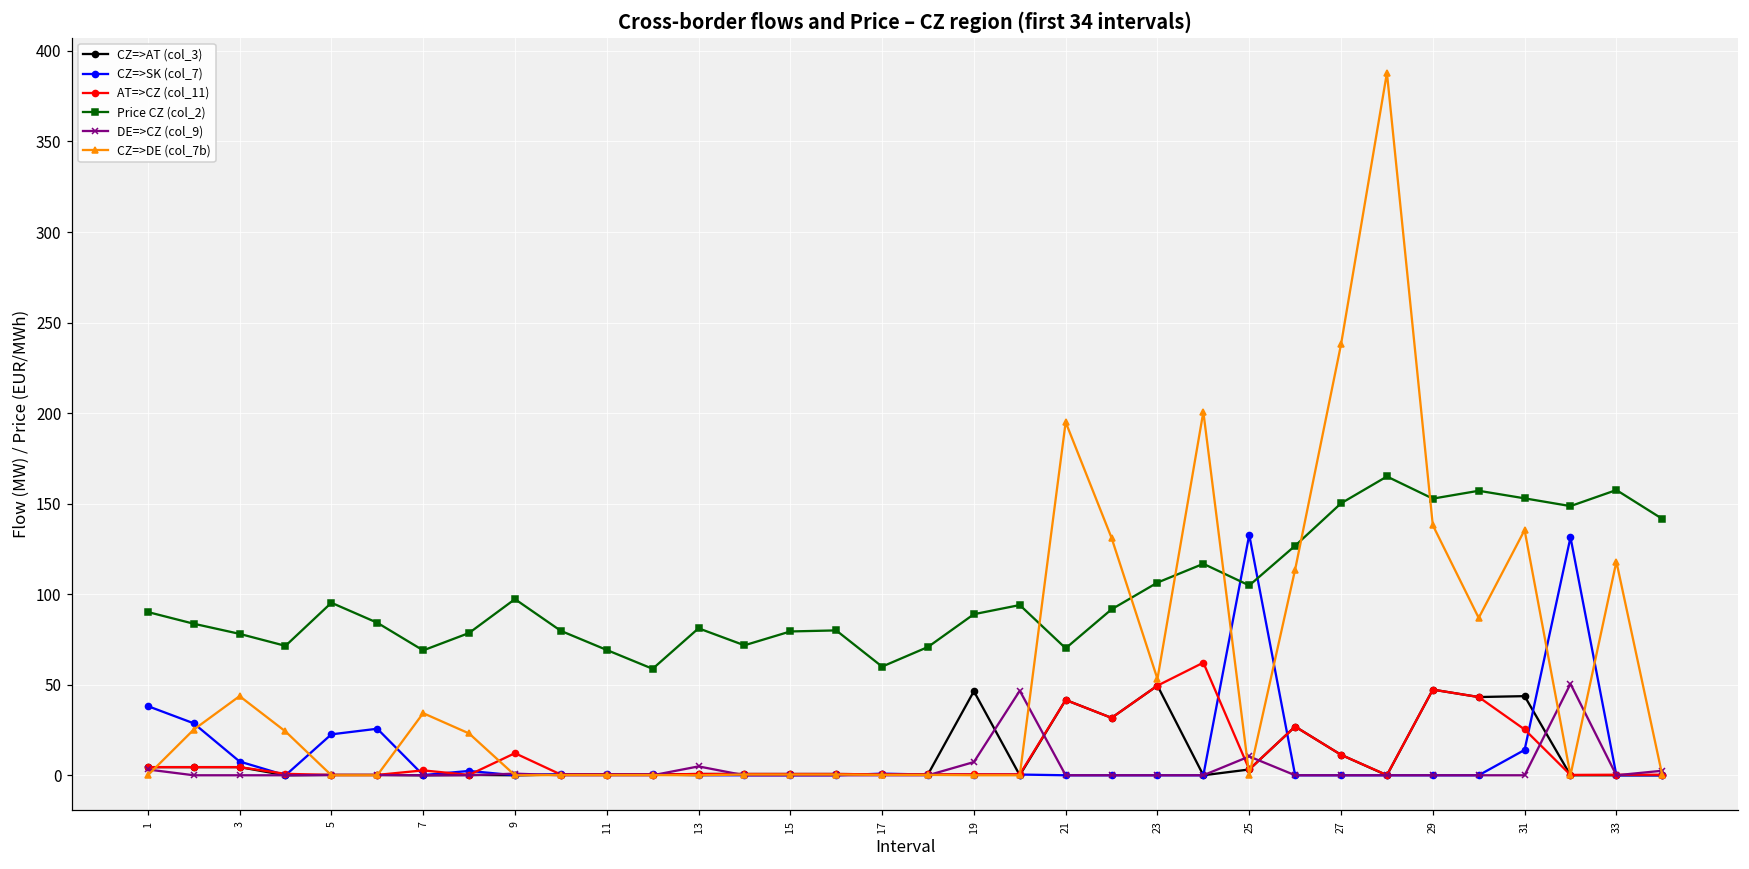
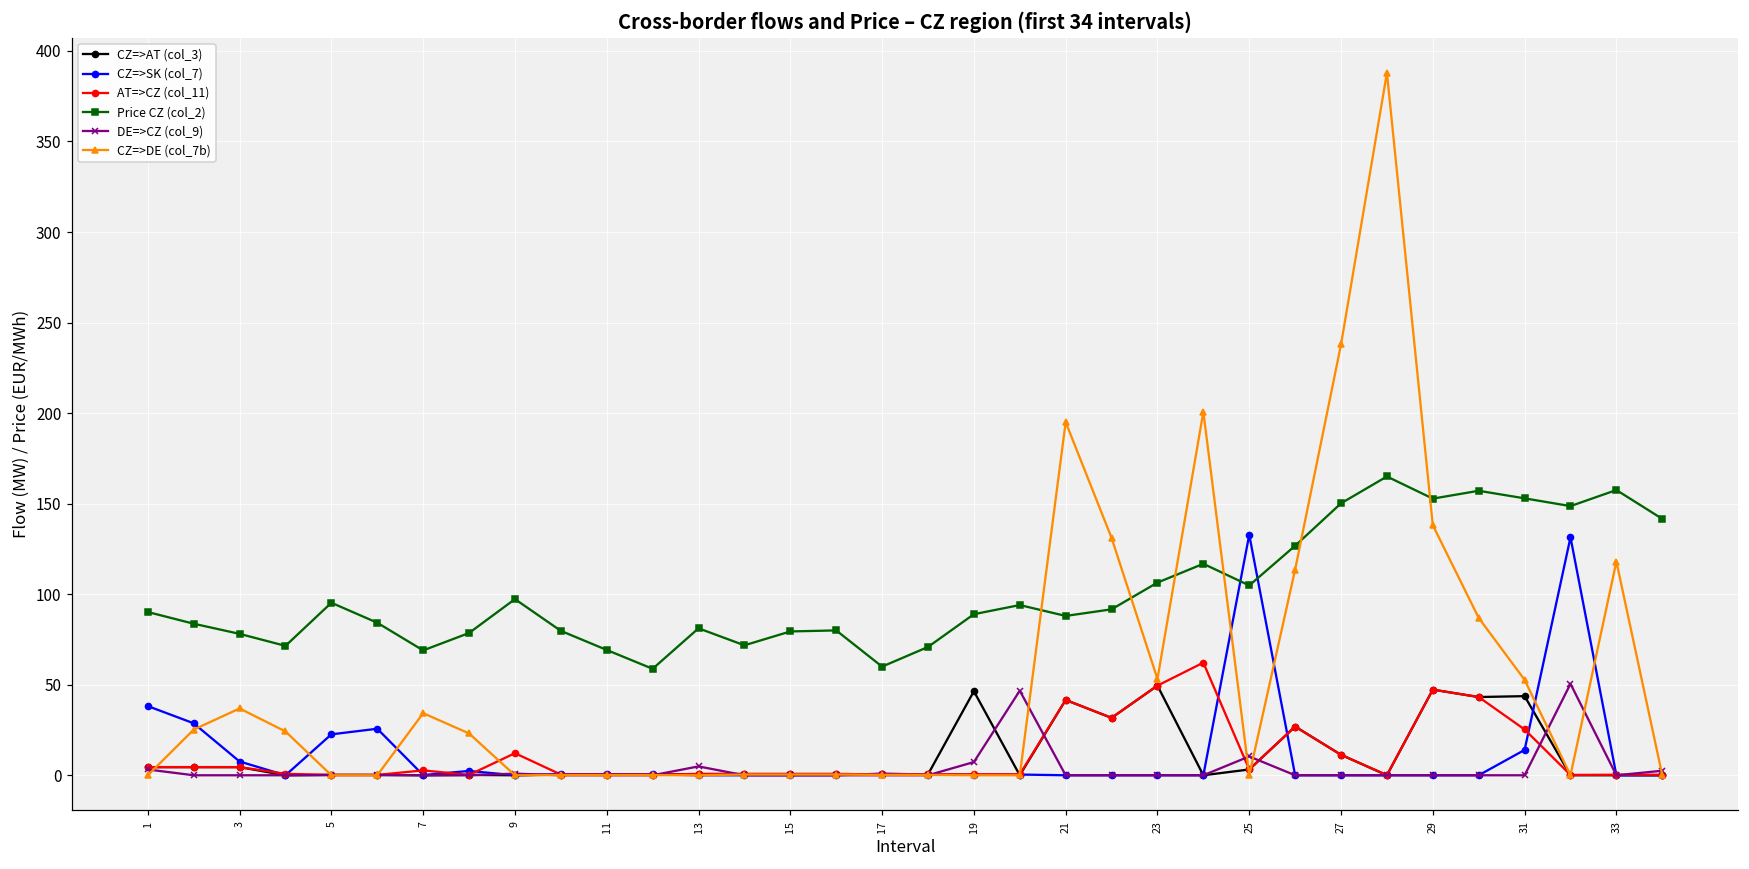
  {
    "CZ=>AT (col_3)": {
      "19": 46,
      "31": 44
    },
    "CZ=>SK (col_7)": {
      "1": 38,
      "3": 8,
      "5": 23,
      "25": 133,
      "31": 14
    },
    "AT=>CZ (col_11)": {
      "7": 3,
      "9": 12,
      "31": 25
    },
    "Price CZ (col_2)": {
      "1": 90,
      "3": 78,
      "5": 95,
      "7": 69,
      "9": 97,
      "11": 69,
      "13": 81,
      "15": 79,
      "17": 60,
      "19": 89,
-     "21": 70,
+     "21": 88,
      "23": 106,
      "25": 105,
      "27": 150,
      "29": 153,
      "31": 153,
      "33": 158
    },
    "DE=>CZ (col_9)": {
      "3": 0,
      "13": 5,
      "19": 7,
      "25": 10,
      "31": 0
    },
    "CZ=>DE (col_7b)": {
      "1": 0,
-     "3": 44,
+     "3": 37,
      "7": 34,
      "21": 195,
      "23": 53,
      "25": 0,
      "27": 238,
      "29": 138,
-     "31": 135,
+     "31": 53,
      "33": 118
    }
  }
